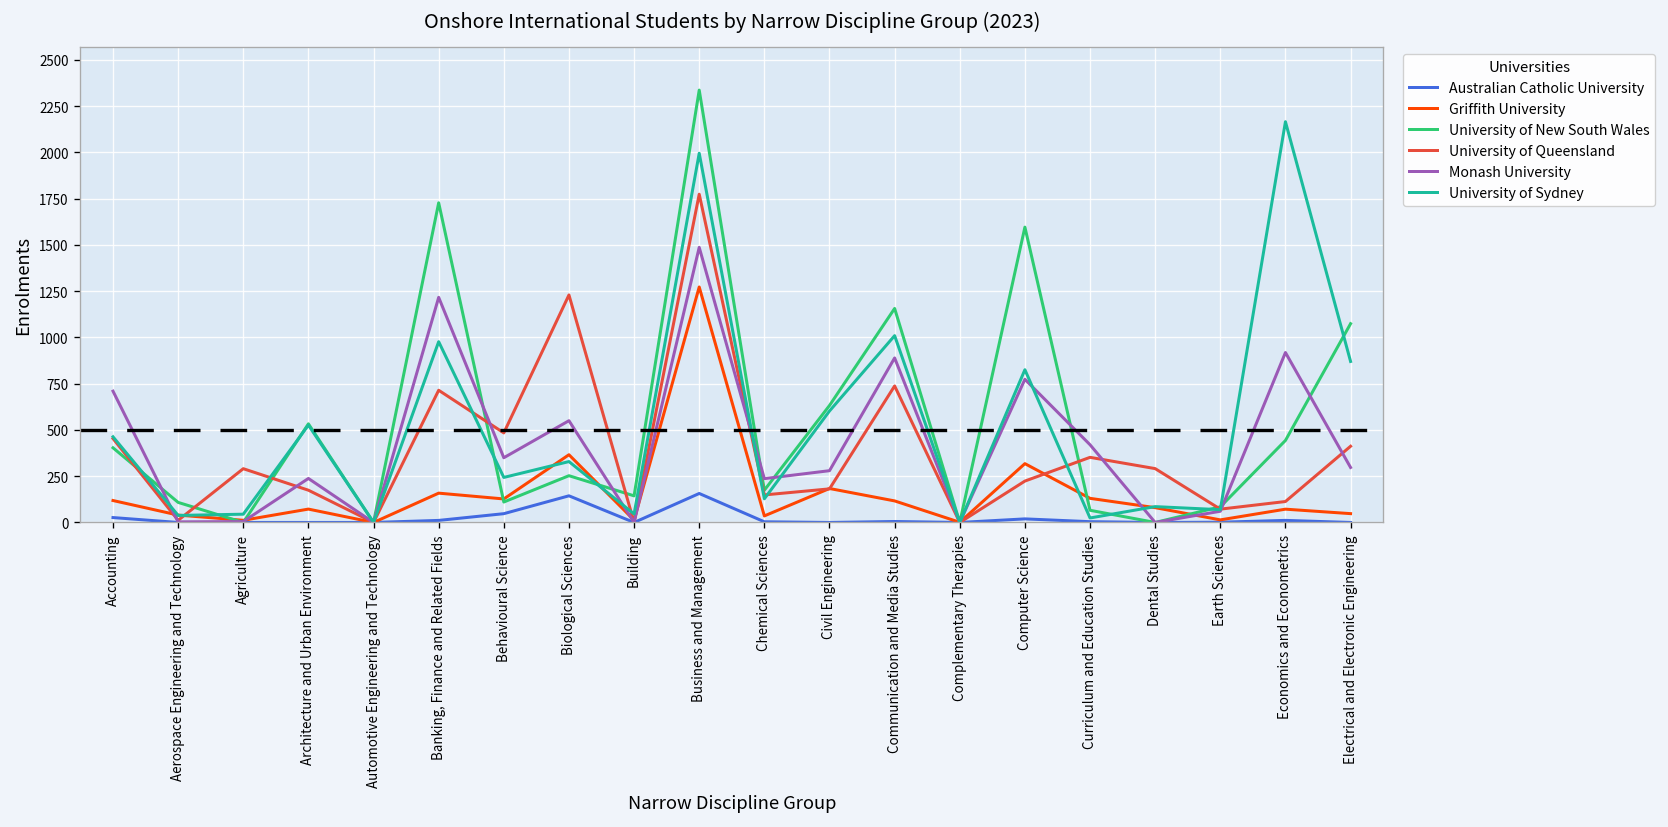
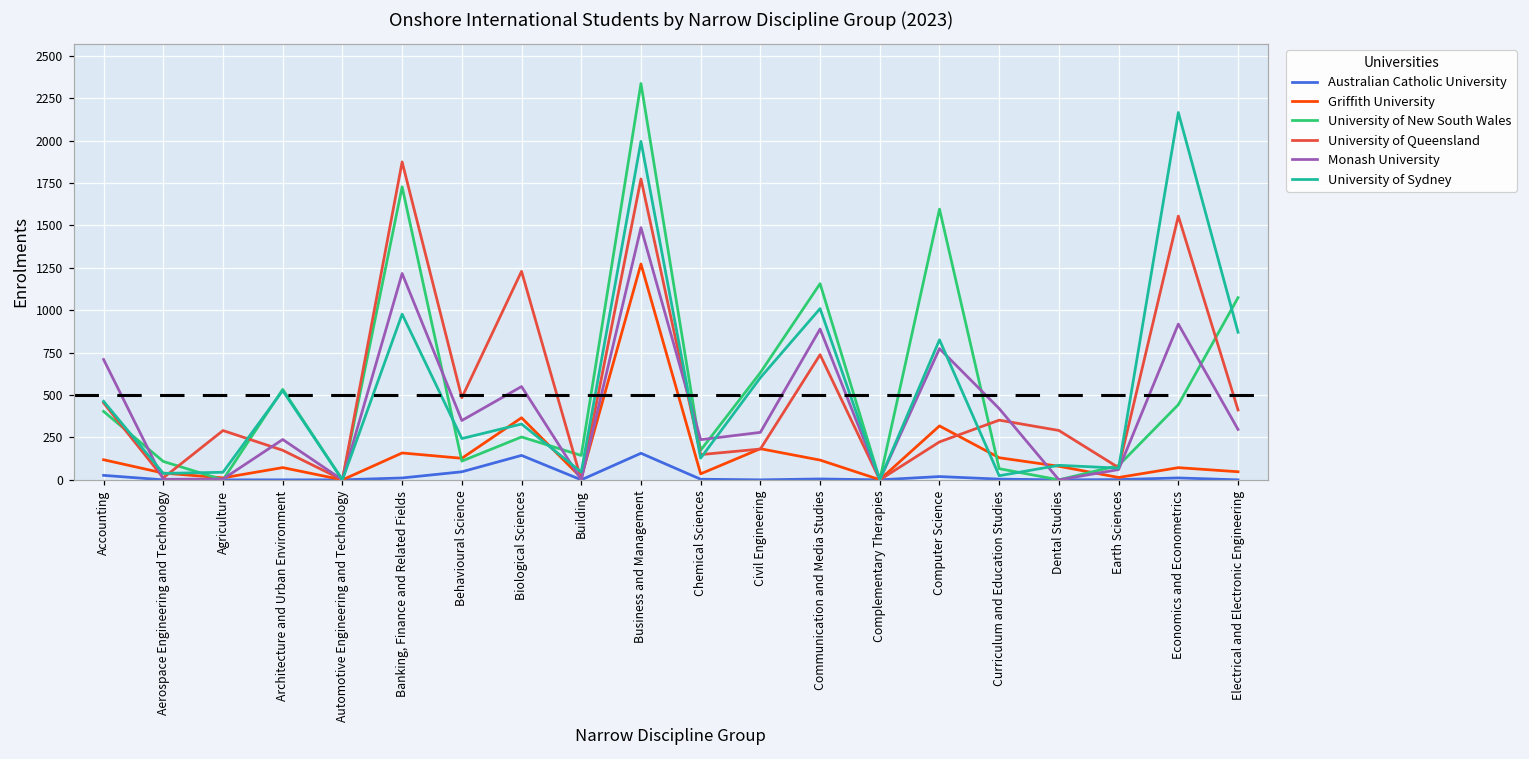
  {
    "Australian Catholic University": {
      "Accounting": 30,
      "Architecture and Urban Environment": 0,
      "Banking, Finance and Related Fields": 10,
      "Behavioural Science": 50,
      "Biological Sciences": 140,
      "Business and Management": 160,
      "Chemical Sciences": 0,
      "Civil Engineering": 0,
      "Communication and Media Studies": 10,
      "Computer Science": 20,
      "Curriculum and Education Studies": 0,
      "Economics and Econometrics": 10,
      "Electrical and Electronic Engineering": 0
    },
    "Griffith University": {
      "Accounting": 120,
      "Architecture and Urban Environment": 70,
      "Banking, Finance and Related Fields": 160,
      "Behavioural Science": 130,
      "Biological Sciences": 370,
      "Business and Management": 1270,
      "Chemical Sciences": 40,
      "Communication and Media Studies": 120,
      "Computer Science": 320,
      "Curriculum and Education Studies": 130,
      "Economics and Econometrics": 70,
      "Electrical and Electronic Engineering": 50
    },
    "University of Queensland": {
      "Agriculture": 290,
      "Architecture and Urban Environment": 170,
-     "Banking, Finance and Related Fields": 710,
+     "Banking, Finance and Related Fields": 1870,
      "Behavioural Science": 480,
      "Biological Sciences": 1230,
      "Business and Management": 1770,
      "Chemical Sciences": 150,
      "Communication and Media Studies": 740,
      "Computer Science": 220,
      "Curriculum and Education Studies": 350,
      "Dental Studies": 290,
-     "Economics and Econometrics": 110,
+     "Economics and Econometrics": 1560,
      "Electrical and Electronic Engineering": 410
    },
    "Monash University": {
      "Accounting": 710,
      "Architecture and Urban Environment": 240,
      "Banking, Finance and Related Fields": 1220,
      "Behavioural Science": 350,
      "Biological Sciences": 550,
      "Business and Management": 1490,
      "Chemical Sciences": 240,
      "Civil Engineering": 280,
      "Communication and Media Studies": 890,
      "Computer Science": 770,
      "Curriculum and Education Studies": 420,
      "Economics and Econometrics": 920,
      "Electrical and Electronic Engineering": 300
    }
  }
